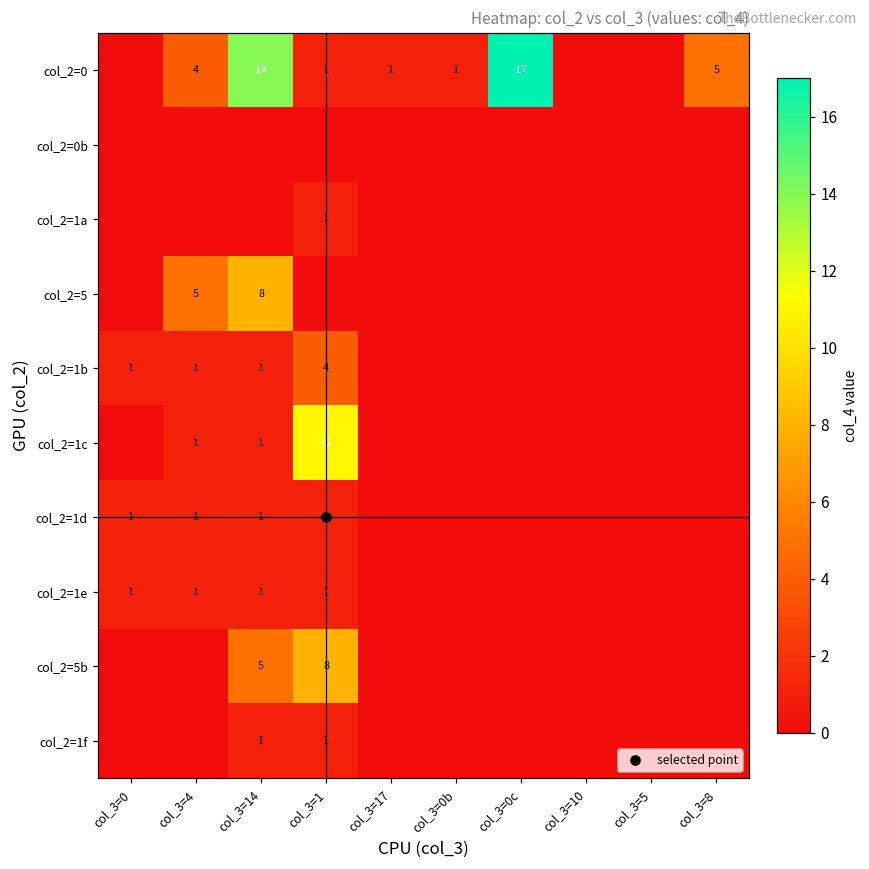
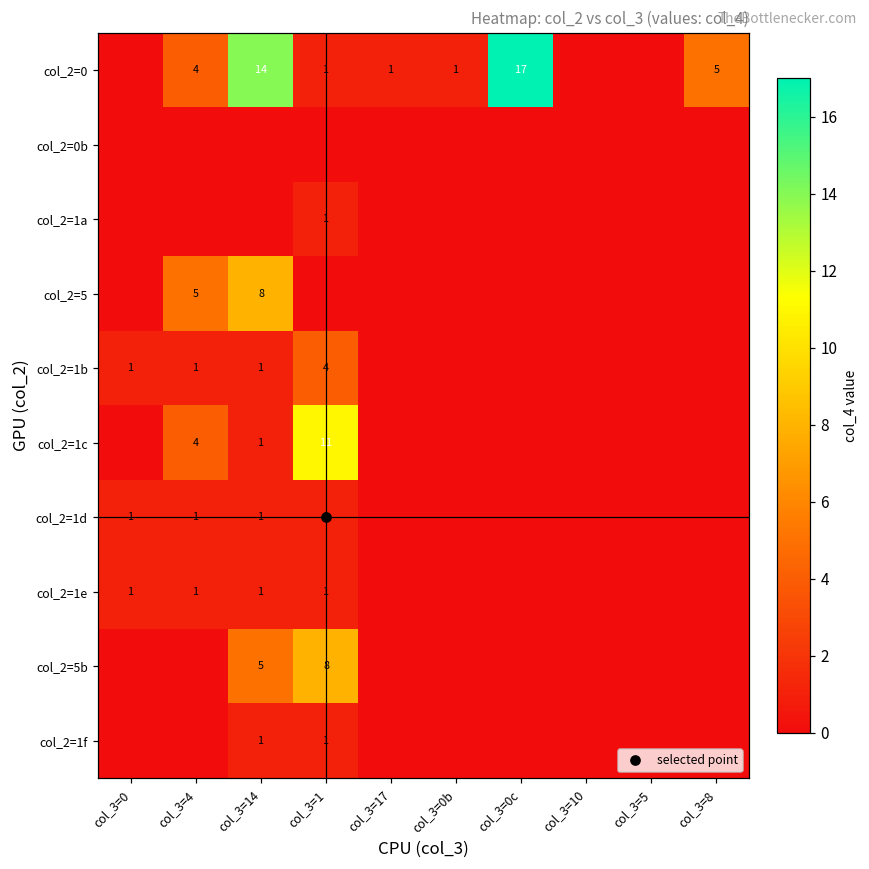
  {
    "col_2=0": {
      "col_3=4": 4,
      "col_3=14": 14,
      "col_3=1": 1,
      "col_3=17": 1,
      "col_3=0b": 1,
      "col_3=0c": 17,
      "col_3=8": 5
    },
    "col_2=1a": {
      "col_3=1": 1
    },
    "col_2=5": {
      "col_3=4": 5,
      "col_3=14": 8
    },
    "col_2=1b": {
      "col_3=0": 1,
      "col_3=4": 1,
      "col_3=14": 1,
      "col_3=1": 4
    },
    "col_2=1c": {
-     "col_3=4": 1,
+     "col_3=4": 4,
      "col_3=14": 1,
      "col_3=1": 11
    },
    "col_2=1d": {
      "col_3=0": 1,
      "col_3=4": 1,
      "col_3=14": 1
    },
    "col_2=1e": {
      "col_3=0": 1,
      "col_3=4": 1,
      "col_3=14": 1,
      "col_3=1": 1
    },
    "col_2=5b": {
      "col_3=14": 5,
      "col_3=1": 8
    },
    "col_2=1f": {
      "col_3=14": 1,
      "col_3=1": 1
    }
  }
